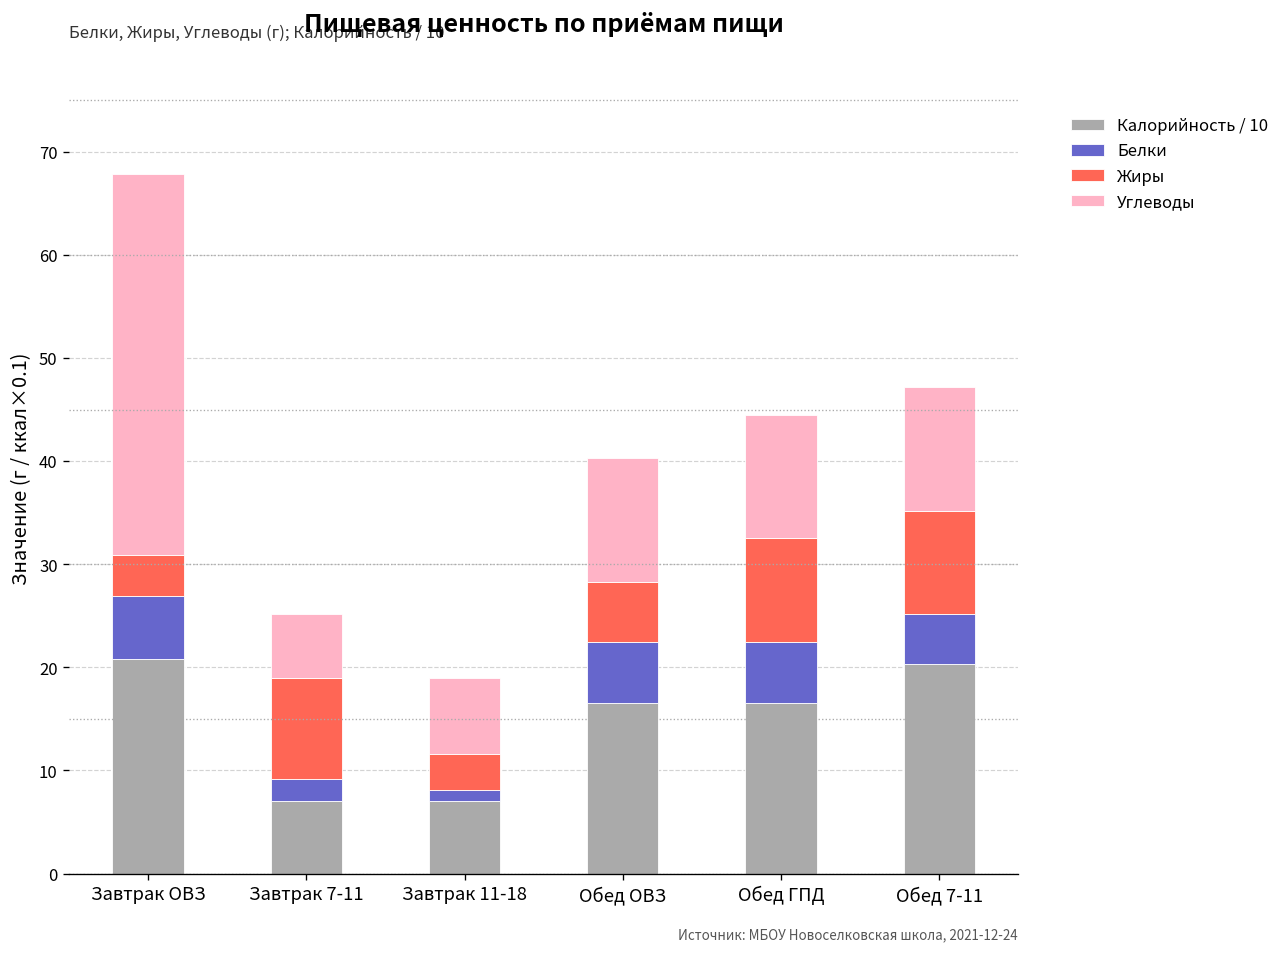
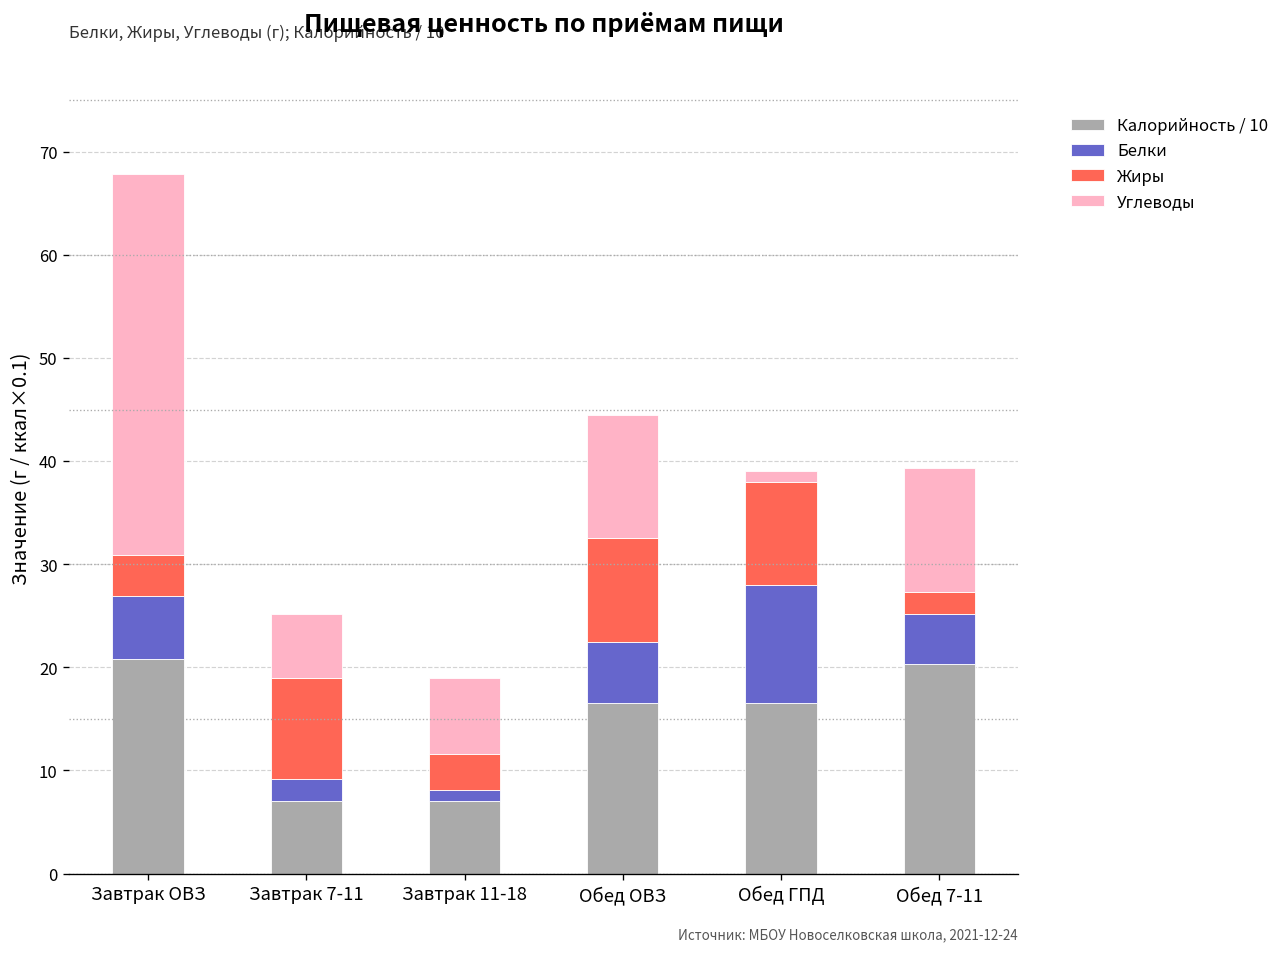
  {
    "Калорийность / 10": {
      "Завтрак ОВЗ": 21,
      "Завтрак 7-11": 7,
      "Завтрак 11-18": 7,
      "Обед ОВЗ": 17,
      "Обед ГПД": 17,
      "Обед 7-11": 20
    },
    "Белки": {
      "Завтрак ОВЗ": 6,
      "Завтрак 7-11": 2,
      "Завтрак 11-18": 1,
      "Обед ОВЗ": 6,
-     "Обед ГПД": 6,
+     "Обед ГПД": 11,
      "Обед 7-11": 5
    },
    "Жиры": {
      "Завтрак ОВЗ": 4,
      "Завтрак 7-11": 10,
      "Завтрак 11-18": 4,
-     "Обед ОВЗ": 6,
+     "Обед ОВЗ": 10,
      "Обед ГПД": 10,
-     "Обед 7-11": 10
+     "Обед 7-11": 2
    },
    "Углеводы": {
      "Завтрак ОВЗ": 37,
      "Завтрак 7-11": 6,
      "Завтрак 11-18": 7,
      "Обед ОВЗ": 12,
-     "Обед ГПД": 12,
+     "Обед ГПД": 1,
      "Обед 7-11": 12
    }
  }
